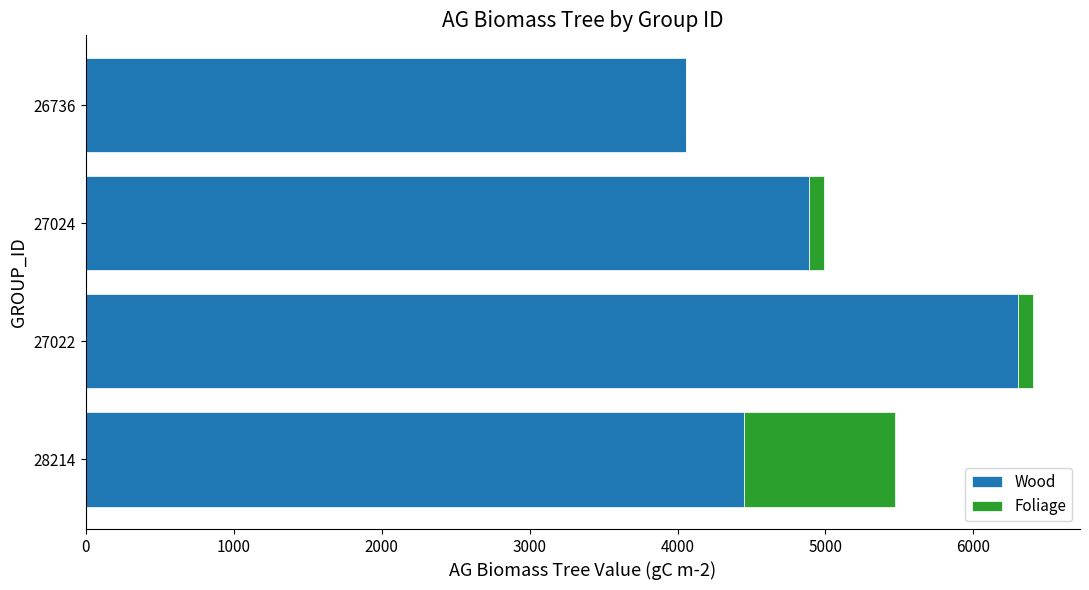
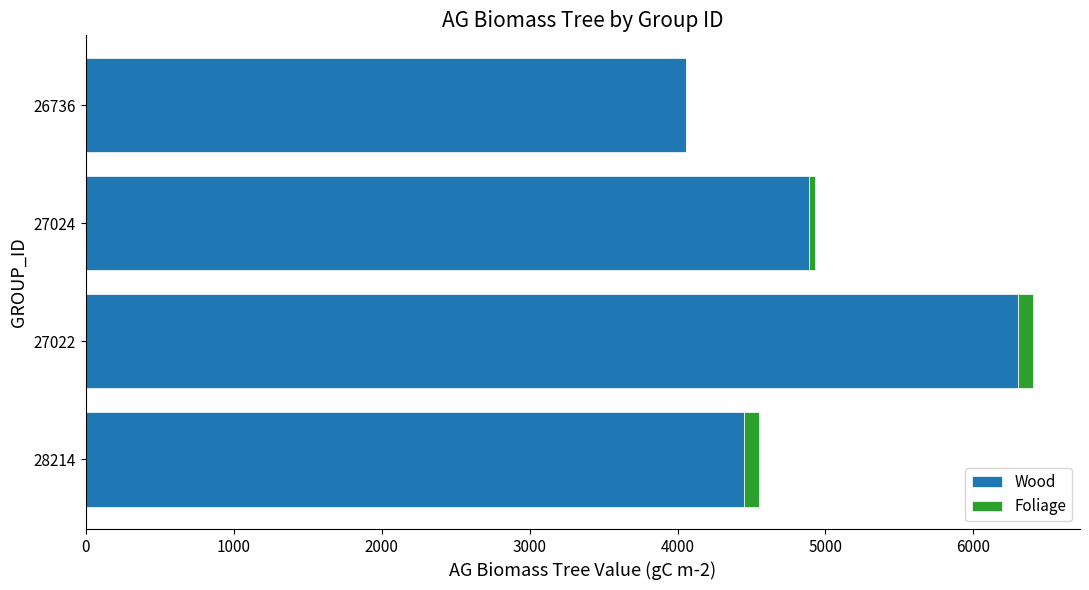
  {
    "Wood": {
      "26736": 4060,
      "27024": 4890,
      "27022": 6300,
      "28214": 4450
    },
    "Foliage": {
      "26736": 0,
-     "27024": 100,
+     "27024": 40,
      "27022": 100,
-     "28214": 1020
+     "28214": 100
    }
  }
